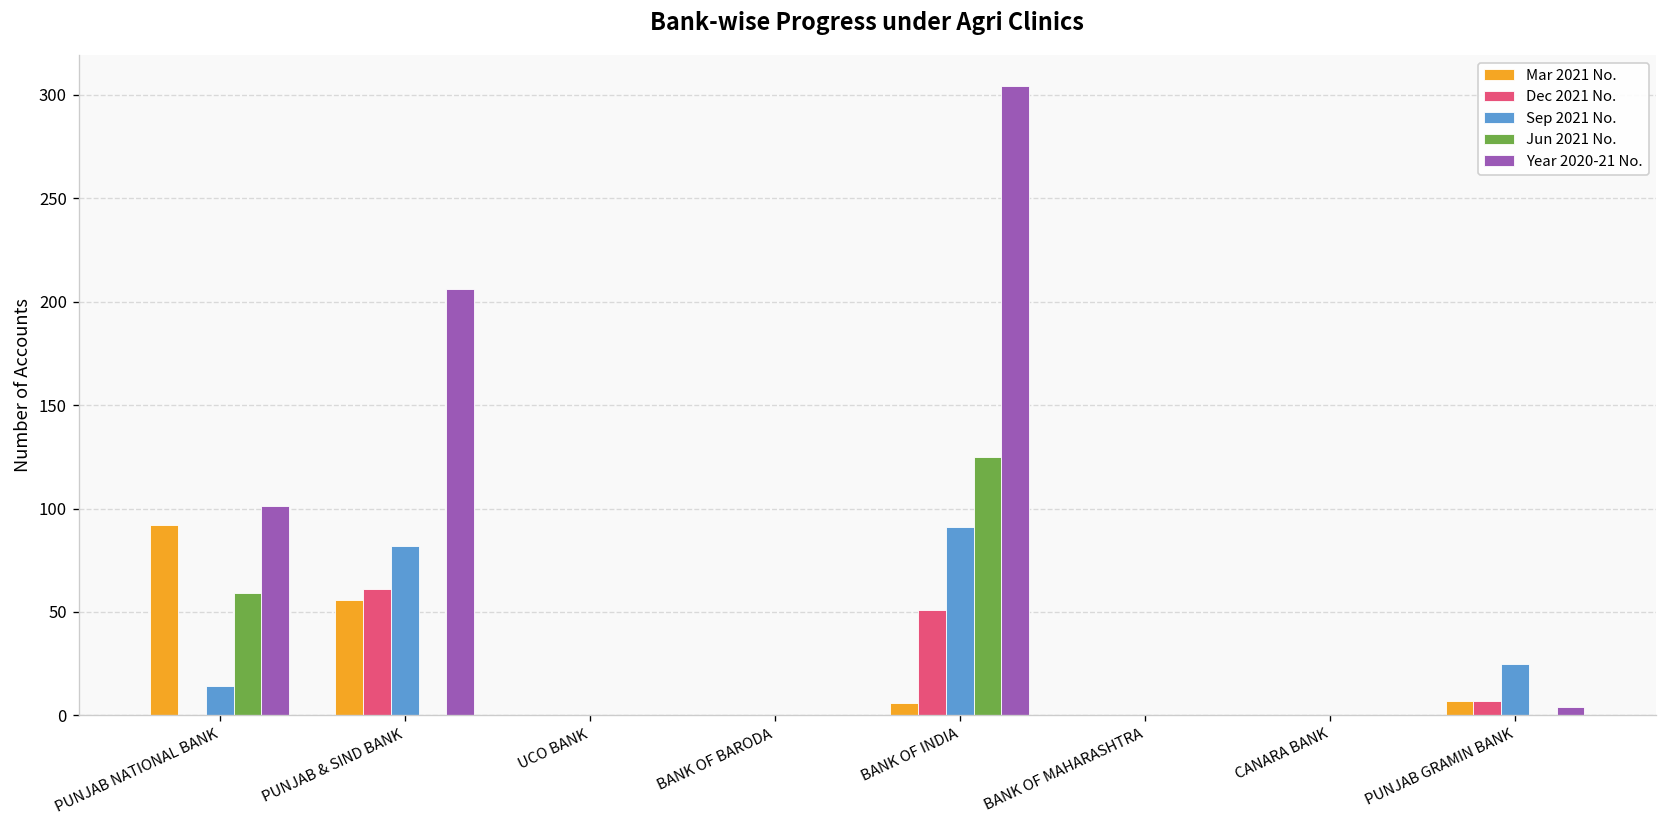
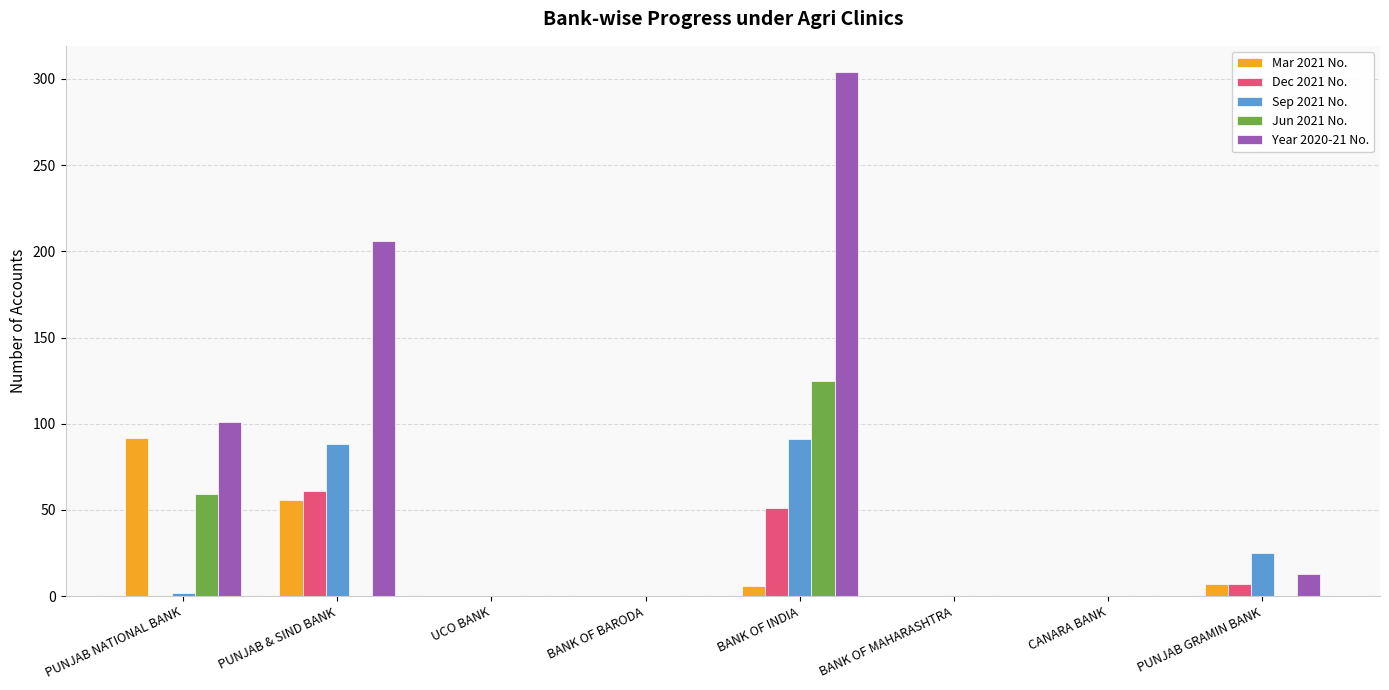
  {
    "Mar 2021 No.": {
      "PUNJAB NATIONAL BANK": 92,
      "PUNJAB & SIND BANK": 56,
      "UCO BANK": 0,
      "BANK OF BARODA": 0,
      "BANK OF INDIA": 6,
      "BANK OF MAHARASHTRA": 0,
      "CANARA BANK": 0,
      "PUNJAB GRAMIN BANK": 7
    },
    "Dec 2021 No.": {
      "PUNJAB NATIONAL BANK": 0,
      "PUNJAB & SIND BANK": 61,
      "UCO BANK": 0,
      "BANK OF BARODA": 0,
      "BANK OF INDIA": 51,
      "BANK OF MAHARASHTRA": 0,
      "CANARA BANK": 0,
      "PUNJAB GRAMIN BANK": 7
    },
    "Sep 2021 No.": {
-     "PUNJAB NATIONAL BANK": 14,
-     "PUNJAB & SIND BANK": 82,
+     "PUNJAB NATIONAL BANK": 2,
+     "PUNJAB & SIND BANK": 88,
      "UCO BANK": 0,
      "BANK OF BARODA": 0,
      "BANK OF INDIA": 91,
      "BANK OF MAHARASHTRA": 0,
      "CANARA BANK": 0,
      "PUNJAB GRAMIN BANK": 25
    },
    "Jun 2021 No.": {
      "PUNJAB NATIONAL BANK": 59,
      "PUNJAB & SIND BANK": 0,
      "UCO BANK": 0,
      "BANK OF BARODA": 0,
      "BANK OF INDIA": 125,
      "BANK OF MAHARASHTRA": 0,
      "CANARA BANK": 0,
      "PUNJAB GRAMIN BANK": 0
    },
    "Year 2020-21 No.": {
      "PUNJAB NATIONAL BANK": 101,
      "PUNJAB & SIND BANK": 206,
      "UCO BANK": 0,
      "BANK OF BARODA": 0,
      "BANK OF INDIA": 304,
      "BANK OF MAHARASHTRA": 0,
      "CANARA BANK": 0,
-     "PUNJAB GRAMIN BANK": 4
+     "PUNJAB GRAMIN BANK": 13
    }
  }
